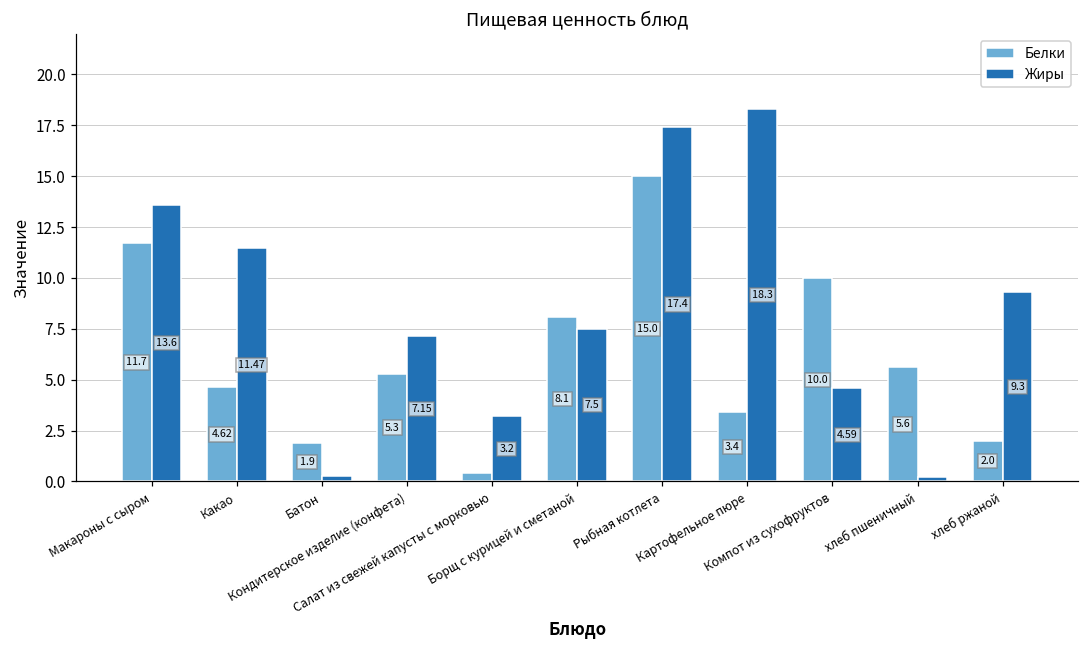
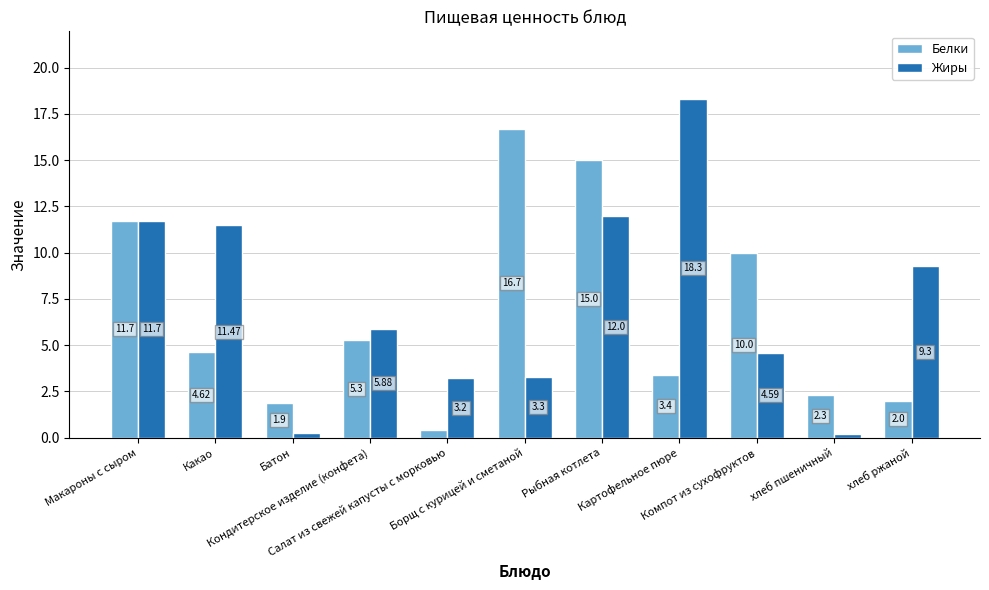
  {
    "Белки": {
-     "Борщ с курицей и сметаной": 8.1,
-     "хлеб пшеничный": 5.6
+     "Борщ с курицей и сметаной": 16.7,
+     "хлеб пшеничный": 2.3
    },
    "Жиры": {
-     "Макароны с сыром": 13.6,
-     "Кондитерское изделие (конфета)": 7.15,
-     "Борщ с курицей и сметаной": 7.5,
-     "Рыбная котлета": 17.4
+     "Макароны с сыром": 11.7,
+     "Кондитерское изделие (конфета)": 5.88,
+     "Борщ с курицей и сметаной": 3.3,
+     "Рыбная котлета": 12.0
    }
  }
